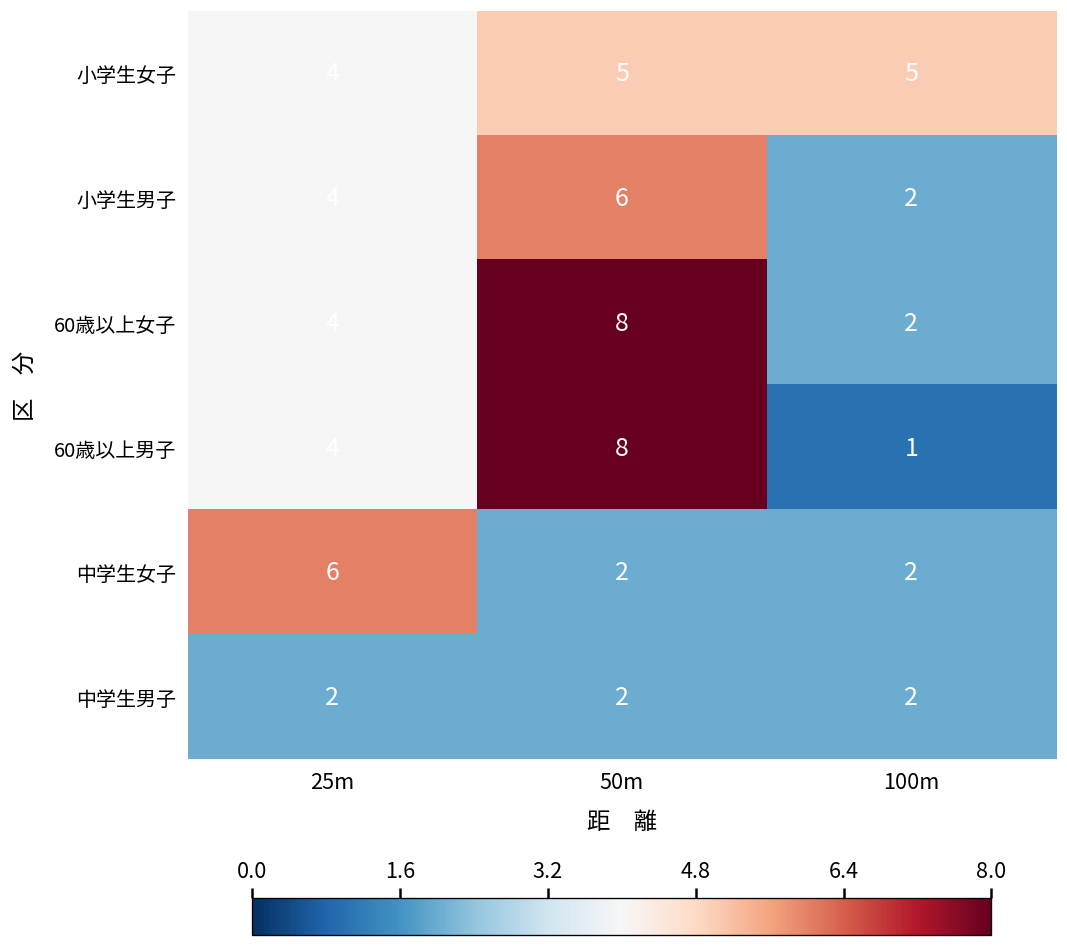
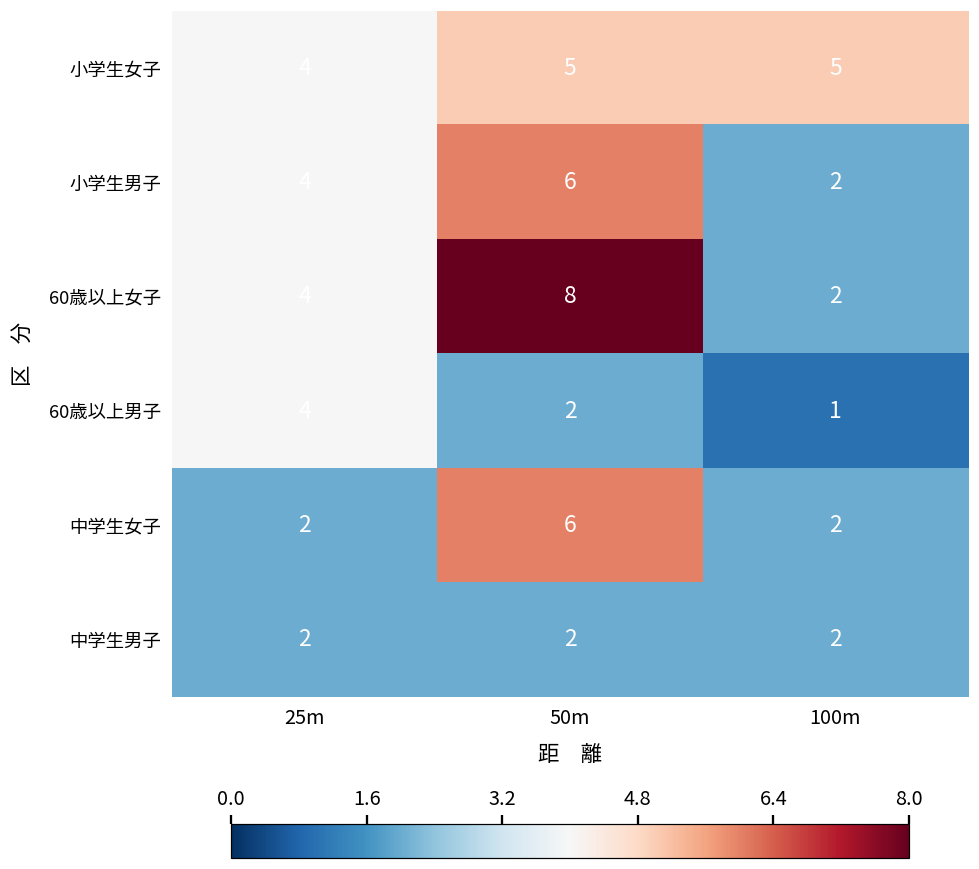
  {
    "小学生女子": {
      "50m": 5,
      "100m": 5
    },
    "小学生男子": {
      "50m": 6,
      "100m": 2
    },
    "60歳以上女子": {
      "50m": 8,
      "100m": 2
    },
    "60歳以上男子": {
-     "50m": 8,
+     "50m": 2,
      "100m": 1
    },
    "中学生女子": {
-     "25m": 6,
-     "50m": 2,
+     "25m": 2,
+     "50m": 6,
      "100m": 2
    },
    "中学生男子": {
      "25m": 2,
      "50m": 2,
      "100m": 2
    }
  }
